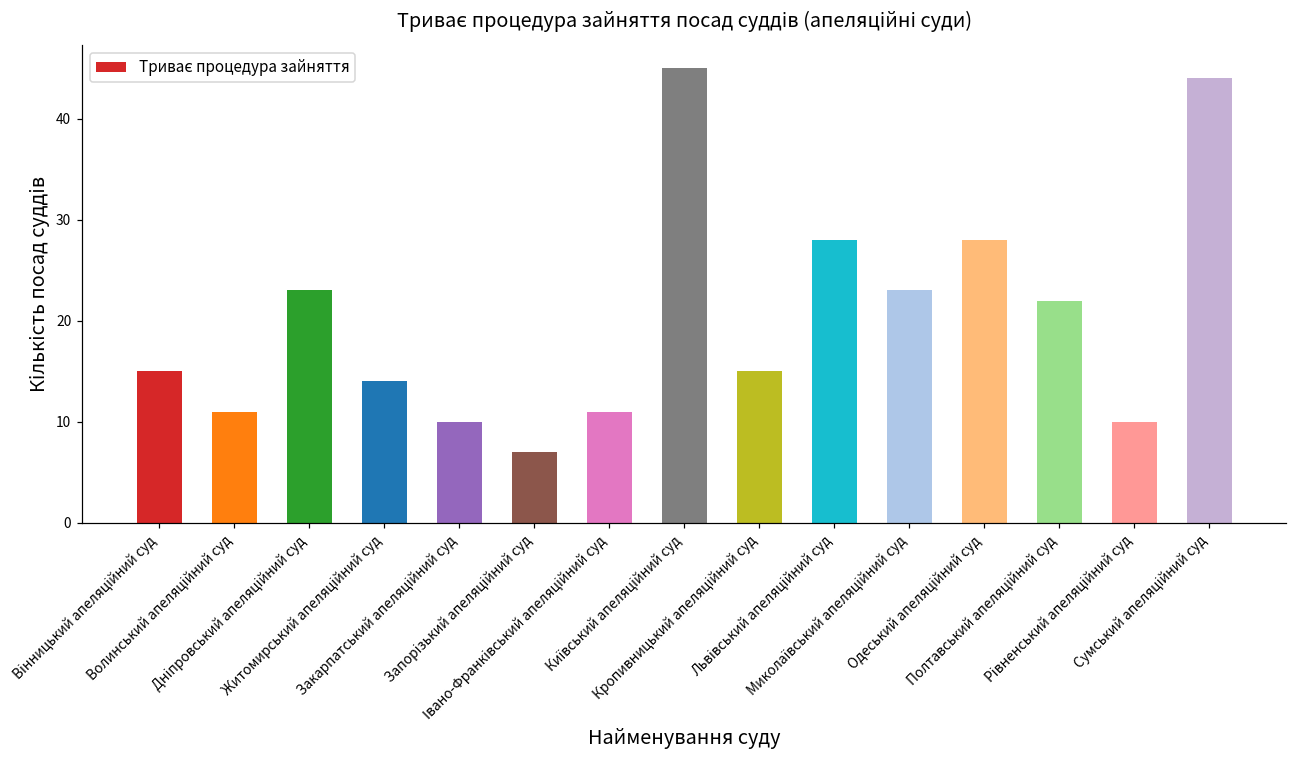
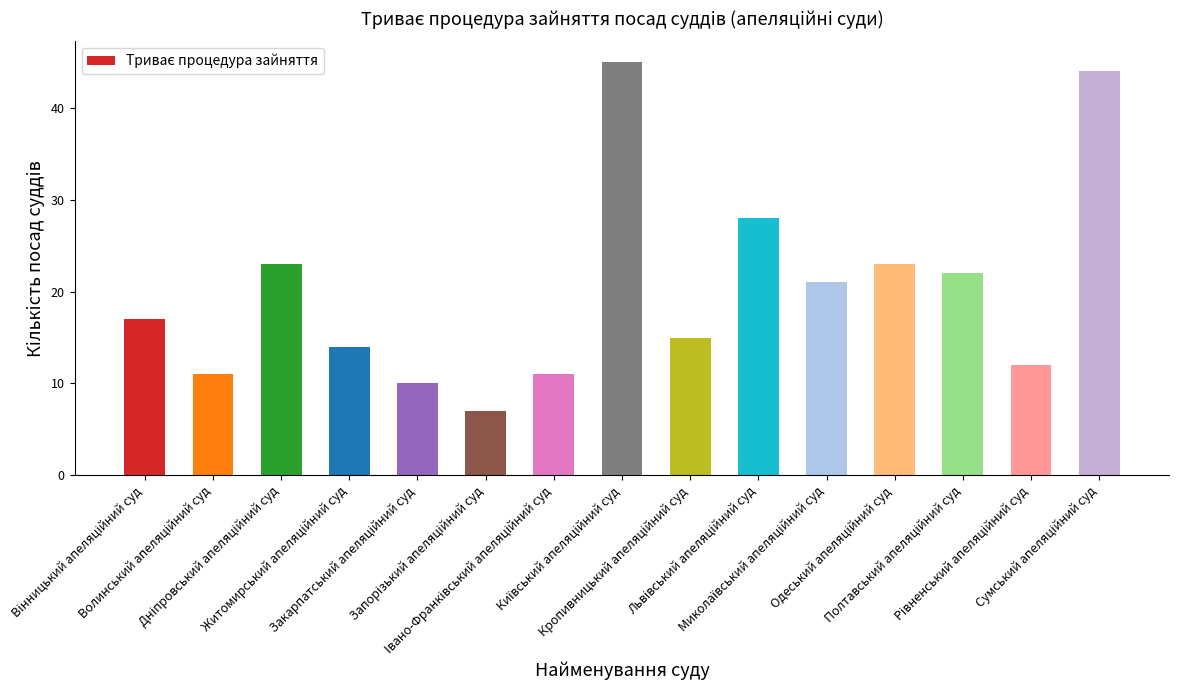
  {
-   "Вінницький апеляційний суд": 15,
+   "Вінницький апеляційний суд": 17,
    "Волинський апеляційний суд": 11,
    "Дніпровський апеляційний суд": 23,
    "Житомирський апеляційний суд": 14,
    "Закарпатський апеляційний суд": 10,
    "Запорізький апеляційний суд": 7,
    "Івано-Франківський апеляційний суд": 11,
    "Київський апеляційний суд": 45,
    "Кропивницький апеляційний суд": 15,
    "Львівський апеляційний суд": 28,
-   "Миколаївський апеляційний суд": 23,
-   "Одеський апеляційний суд": 28,
+   "Миколаївський апеляційний суд": 21,
+   "Одеський апеляційний суд": 23,
    "Полтавський апеляційний суд": 22,
-   "Рівненський апеляційний суд": 10,
+   "Рівненський апеляційний суд": 12,
    "Сумський апеляційний суд": 44
  }
